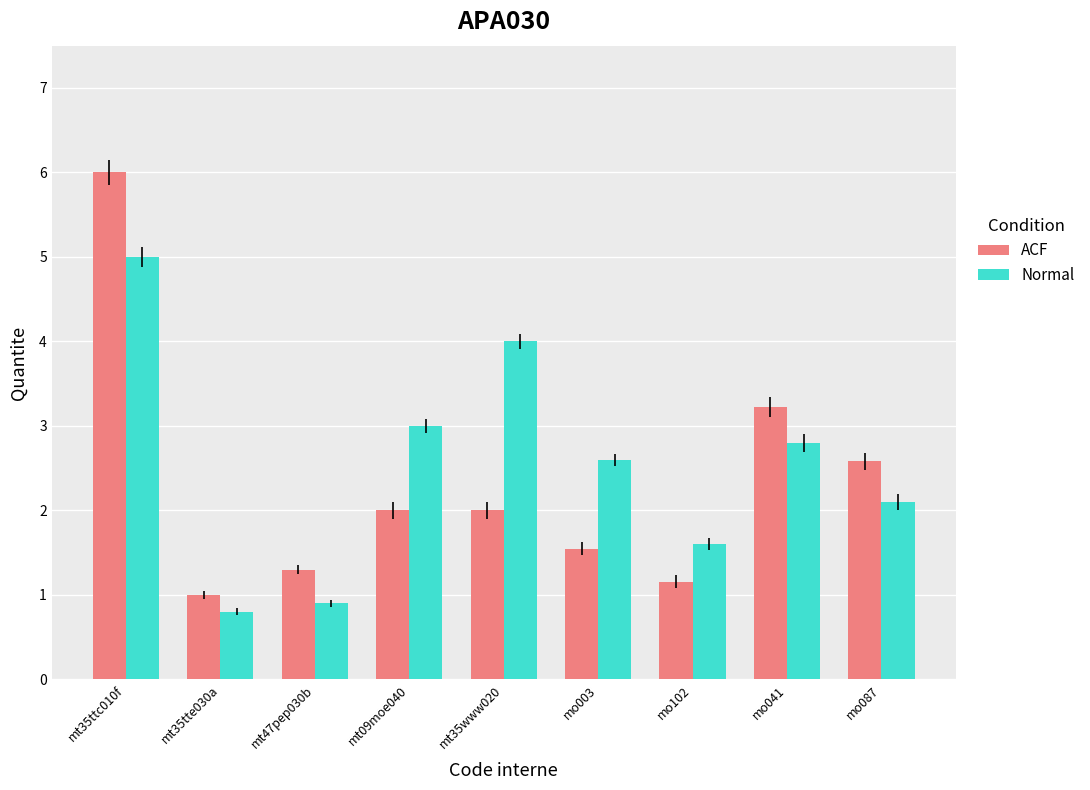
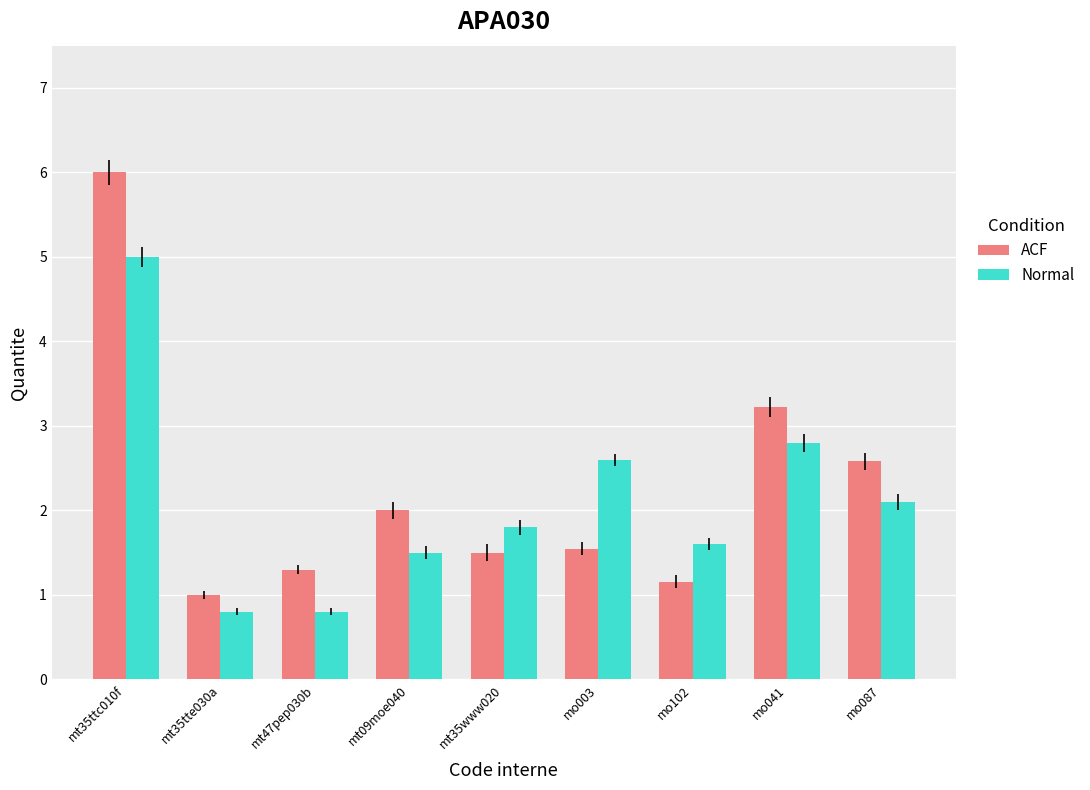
  {
    "ACF": {
      "mt35ttc010f": 6.0,
      "mt35tte030a": 1.0,
      "mt47pep030b": 1.3,
      "mt09moe040": 2.0,
-     "mt35www020": 2.0,
+     "mt35www020": 1.5,
      "mo003": 1.5,
      "mo102": 1.2,
      "mo041": 3.2,
      "mo087": 2.6
    },
    "Normal": {
      "mt35ttc010f": 5.0,
      "mt35tte030a": 0.8,
-     "mt47pep030b": 0.9,
-     "mt09moe040": 3.0,
-     "mt35www020": 4.0,
+     "mt47pep030b": 0.8,
+     "mt09moe040": 1.5,
+     "mt35www020": 1.8,
      "mo003": 2.6,
      "mo102": 1.6,
      "mo041": 2.8,
      "mo087": 2.1
    }
  }
